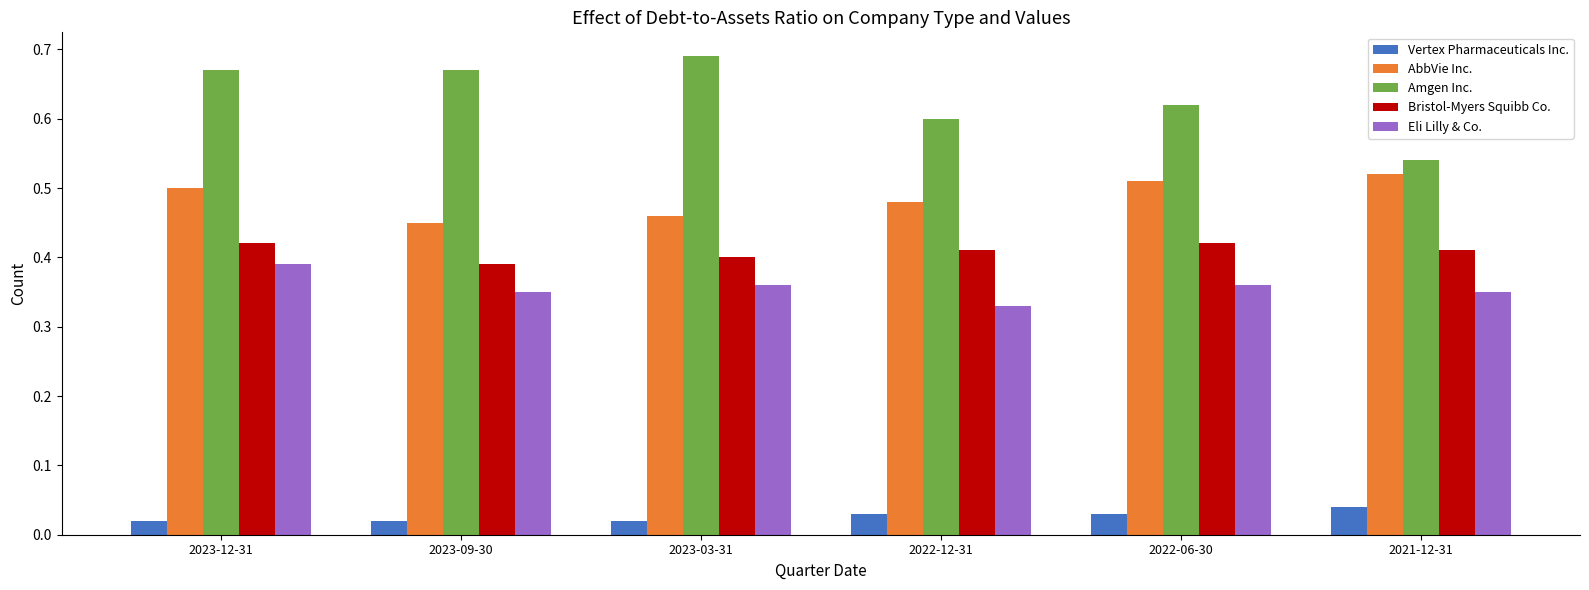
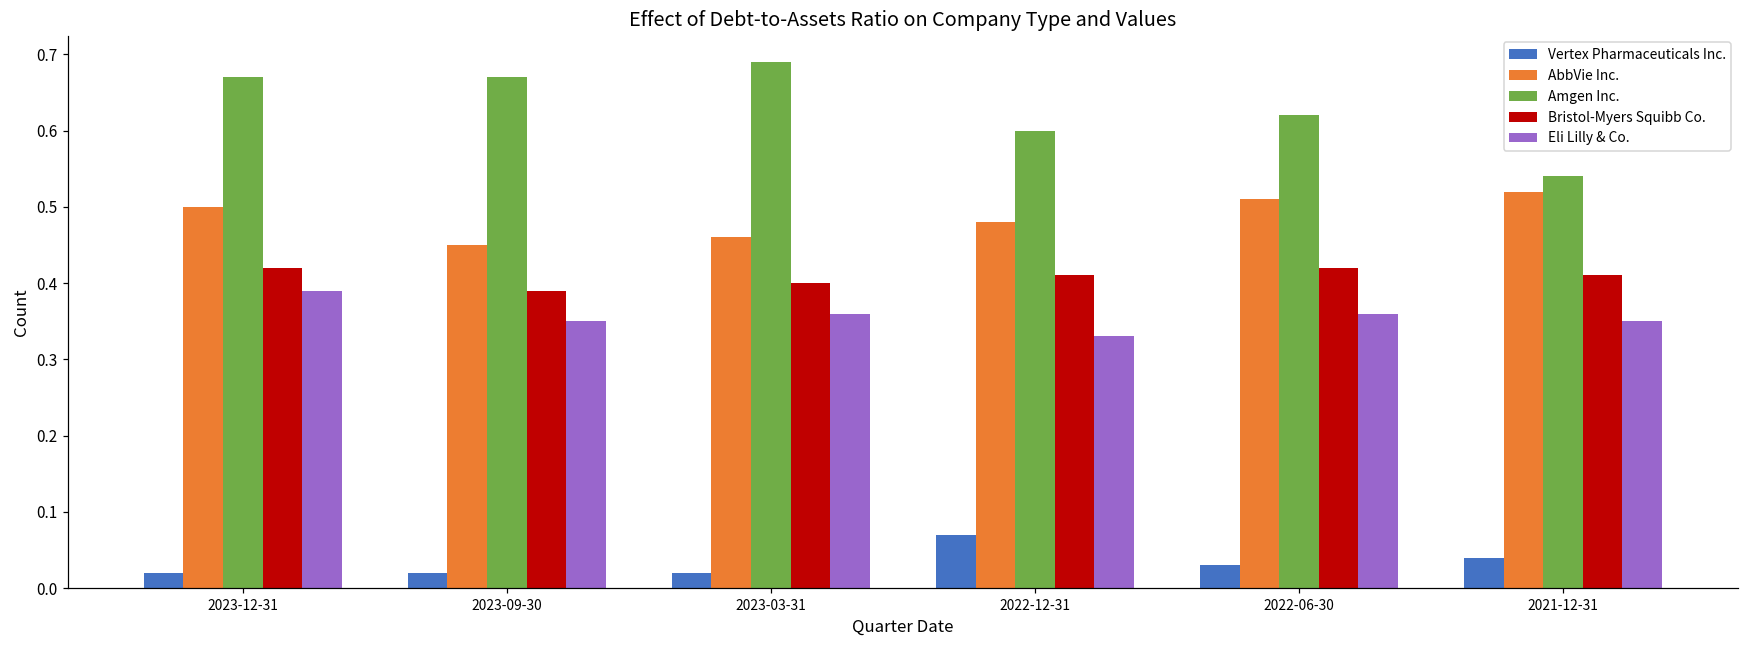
  {
    "Vertex Pharmaceuticals Inc.": {
      "2023-12-31": 0.02,
      "2023-09-30": 0.02,
      "2023-03-31": 0.02,
-     "2022-12-31": 0.03,
+     "2022-12-31": 0.07,
      "2022-06-30": 0.03,
      "2021-12-31": 0.04
    },
    "AbbVie Inc.": {
      "2023-12-31": 0.50,
      "2023-09-30": 0.45,
      "2023-03-31": 0.46,
      "2022-12-31": 0.48,
      "2022-06-30": 0.51,
      "2021-12-31": 0.52
    },
    "Amgen Inc.": {
      "2023-12-31": 0.67,
      "2023-09-30": 0.67,
      "2023-03-31": 0.69,
      "2022-12-31": 0.60,
      "2022-06-30": 0.62,
      "2021-12-31": 0.54
    },
    "Bristol-Myers Squibb Co.": {
      "2023-12-31": 0.42,
      "2023-09-30": 0.39,
      "2023-03-31": 0.40,
      "2022-12-31": 0.41,
      "2022-06-30": 0.42,
      "2021-12-31": 0.41
    },
    "Eli Lilly & Co.": {
      "2023-12-31": 0.39,
      "2023-09-30": 0.35,
      "2023-03-31": 0.36,
      "2022-12-31": 0.33,
      "2022-06-30": 0.36,
      "2021-12-31": 0.35
    }
  }
